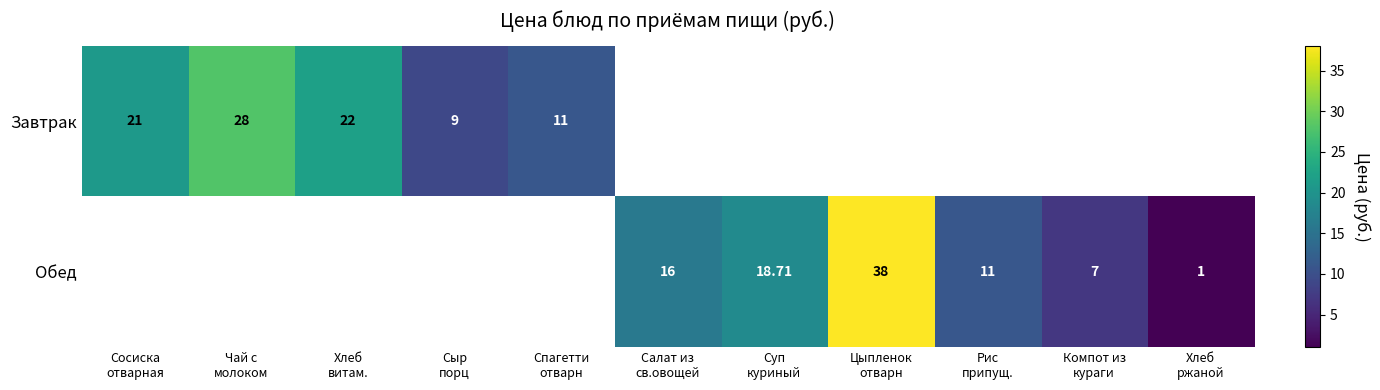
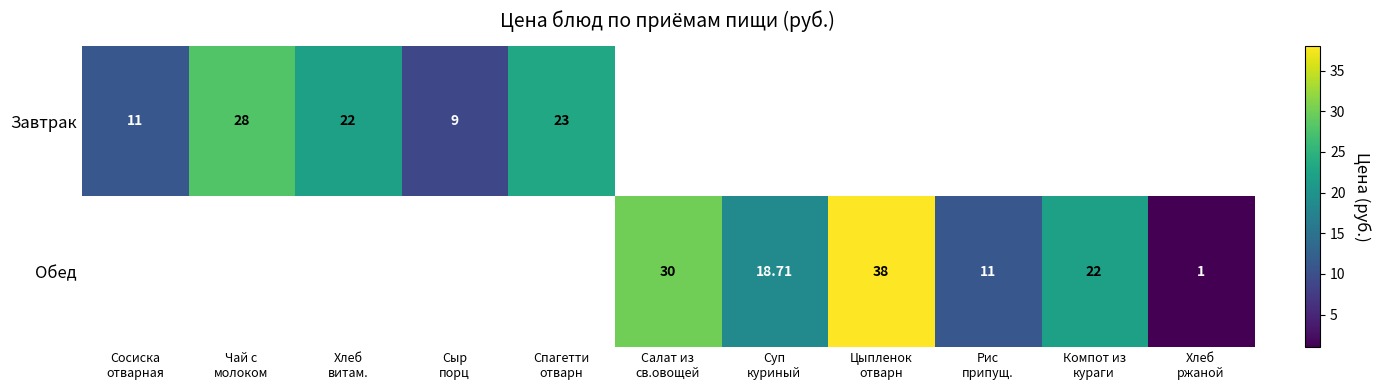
  {
    "Завтрак": {
-     "Сосиска отварная": 21,
+     "Сосиска отварная": 11,
      "Чай с молоком": 28,
      "Хлеб витам.": 22,
      "Сыр порц": 9,
-     "Спагетти отварн": 11
+     "Спагетти отварн": 23
    },
    "Обед": {
-     "Салат из св.овощей": 16,
+     "Салат из св.овощей": 30,
      "Суп куриный": 18.71,
      "Цыпленок отварн": 38,
      "Рис припущ.": 11,
-     "Компот из кураги": 7,
+     "Компот из кураги": 22,
      "Хлеб ржаной": 1
    }
  }
